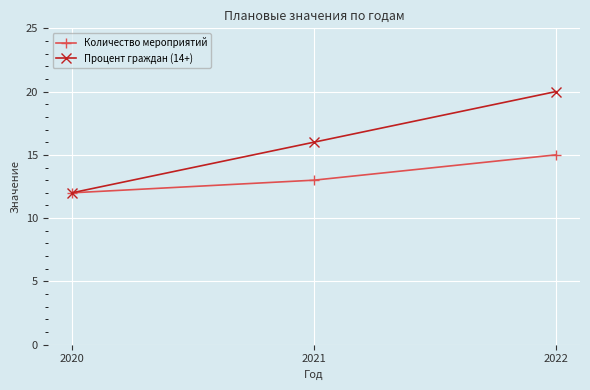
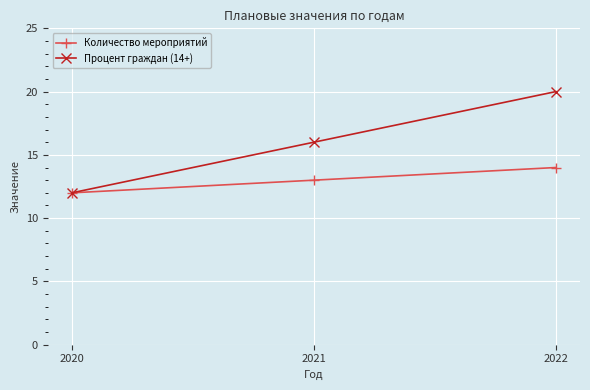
  {
    "Количество мероприятий": {
      "2021": 13,
-     "2022": 15
+     "2022": 14
    },
    "Процент граждан (14+)": {
      "2021": 16,
      "2022": 20
    }
  }
